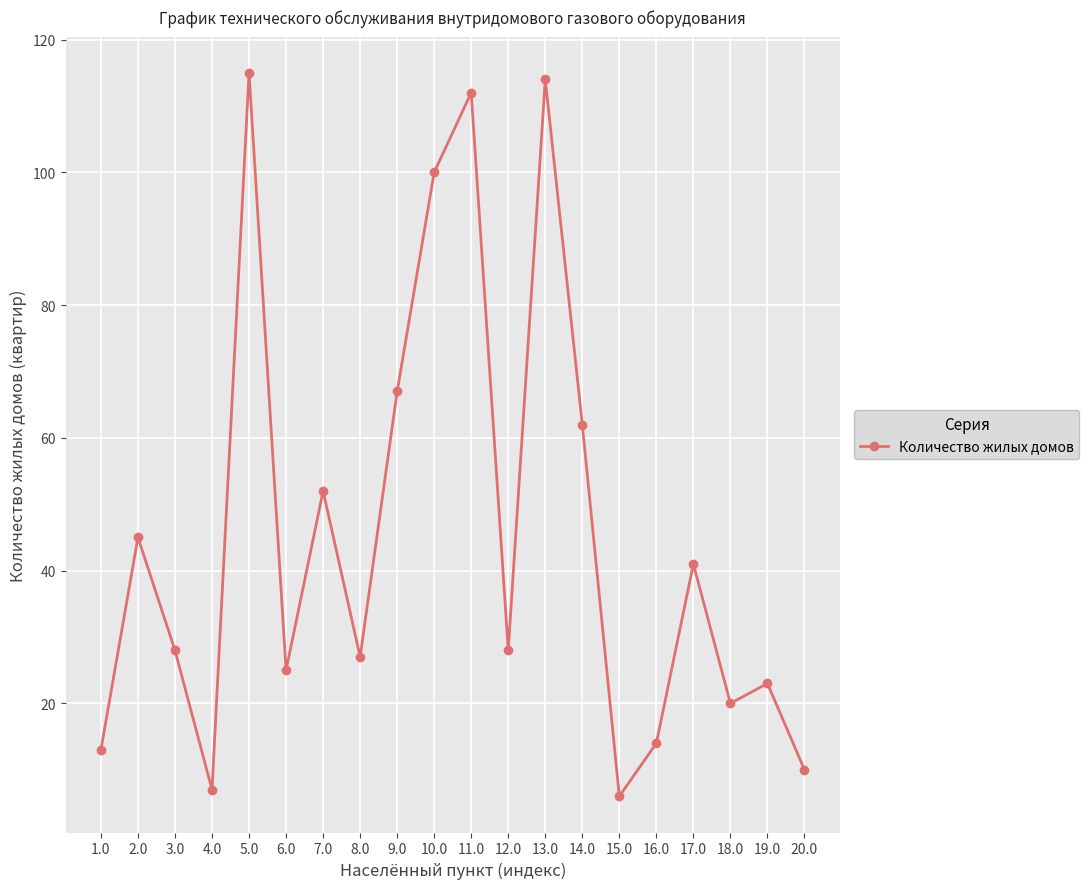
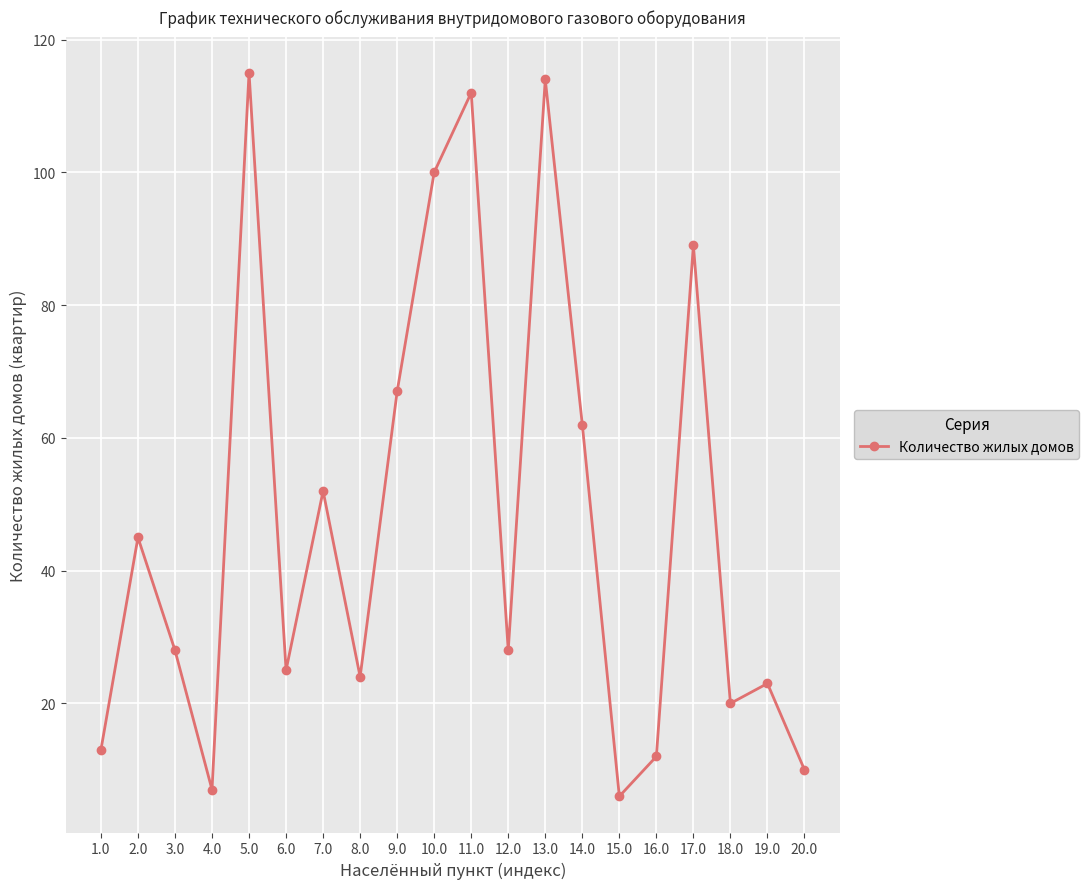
  {
    "1.0": 13,
    "2.0": 45,
    "3.0": 28,
    "4.0": 7,
    "5.0": 115,
    "6.0": 25,
    "7.0": 52,
-   "8.0": 27,
+   "8.0": 24,
    "9.0": 67,
    "10.0": 100,
    "11.0": 112,
    "12.0": 28,
    "13.0": 114,
    "14.0": 62,
    "15.0": 6,
-   "16.0": 14,
-   "17.0": 41,
+   "16.0": 12,
+   "17.0": 89,
    "18.0": 20,
    "19.0": 23,
    "20.0": 10
  }
